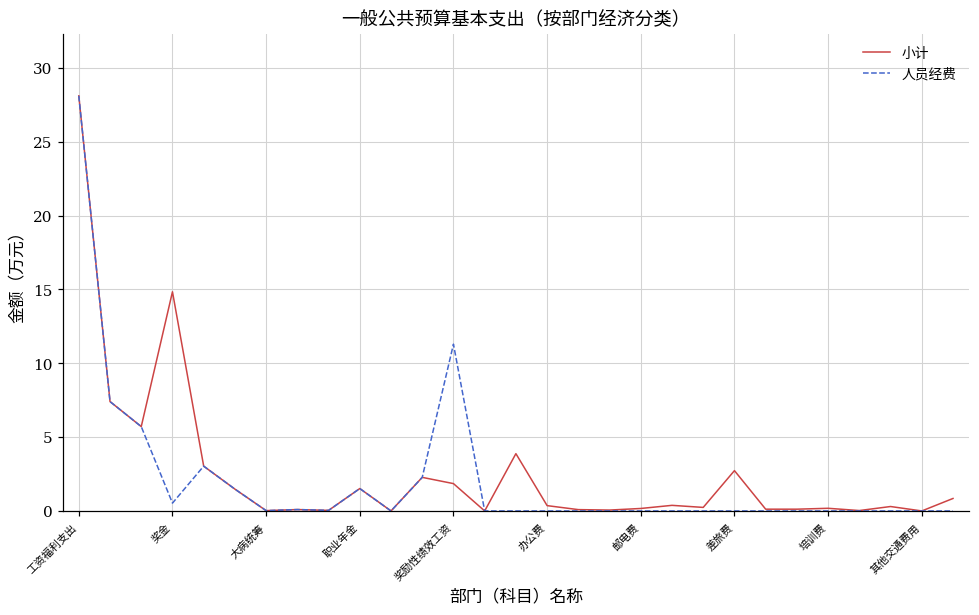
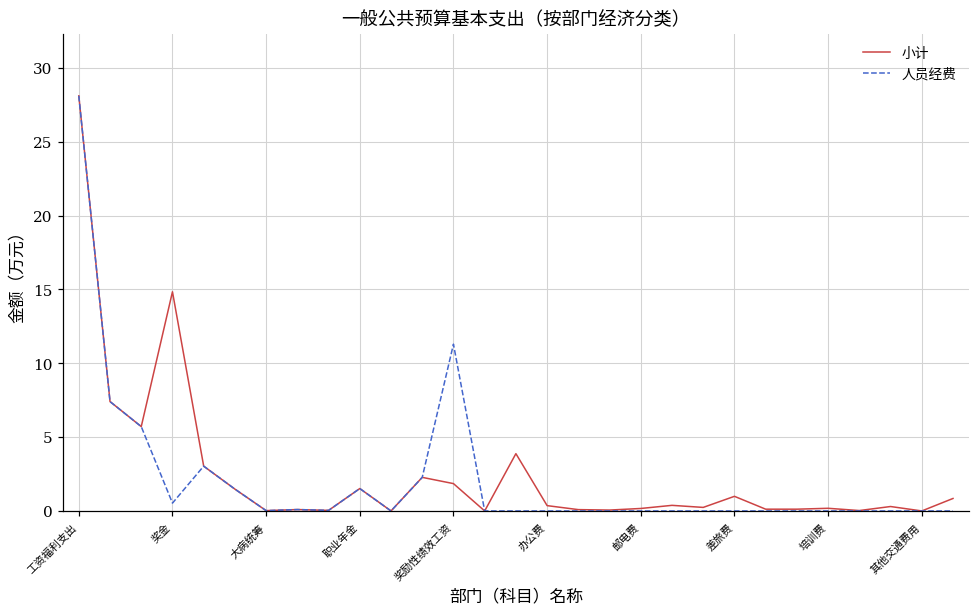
  {
    "小计": {
      "奖金": 14.8,
      "奖励性绩效工资": 1.9,
      "办公费": 0.4,
-     "差旅费": 2.7
+     "差旅费": 1.0
    },
    "人员经费": {
      "奖金": 0.5,
      "奖励性绩效工资": 11.3,
      "办公费": 0.0,
      "差旅费": 0.0
    }
  }
